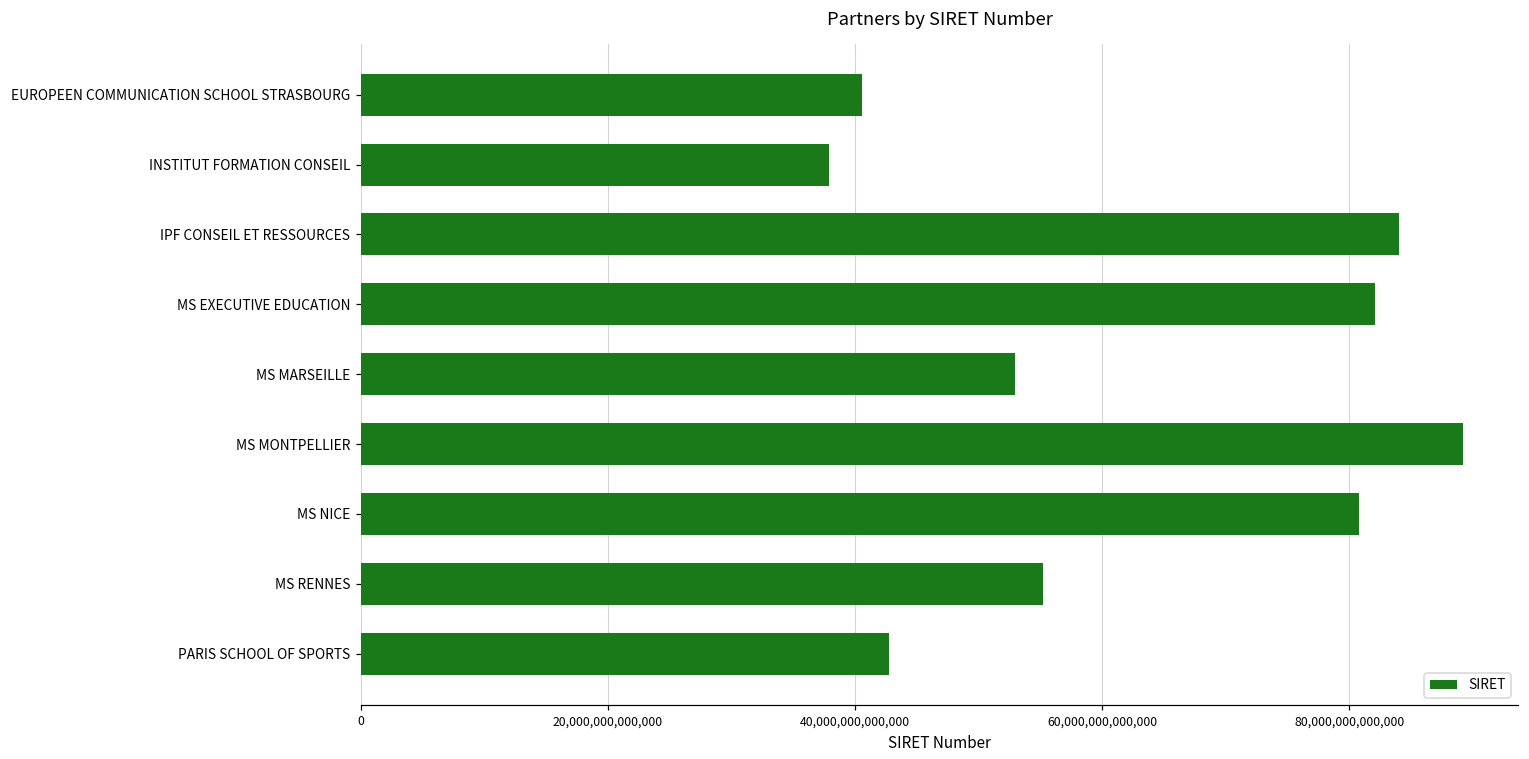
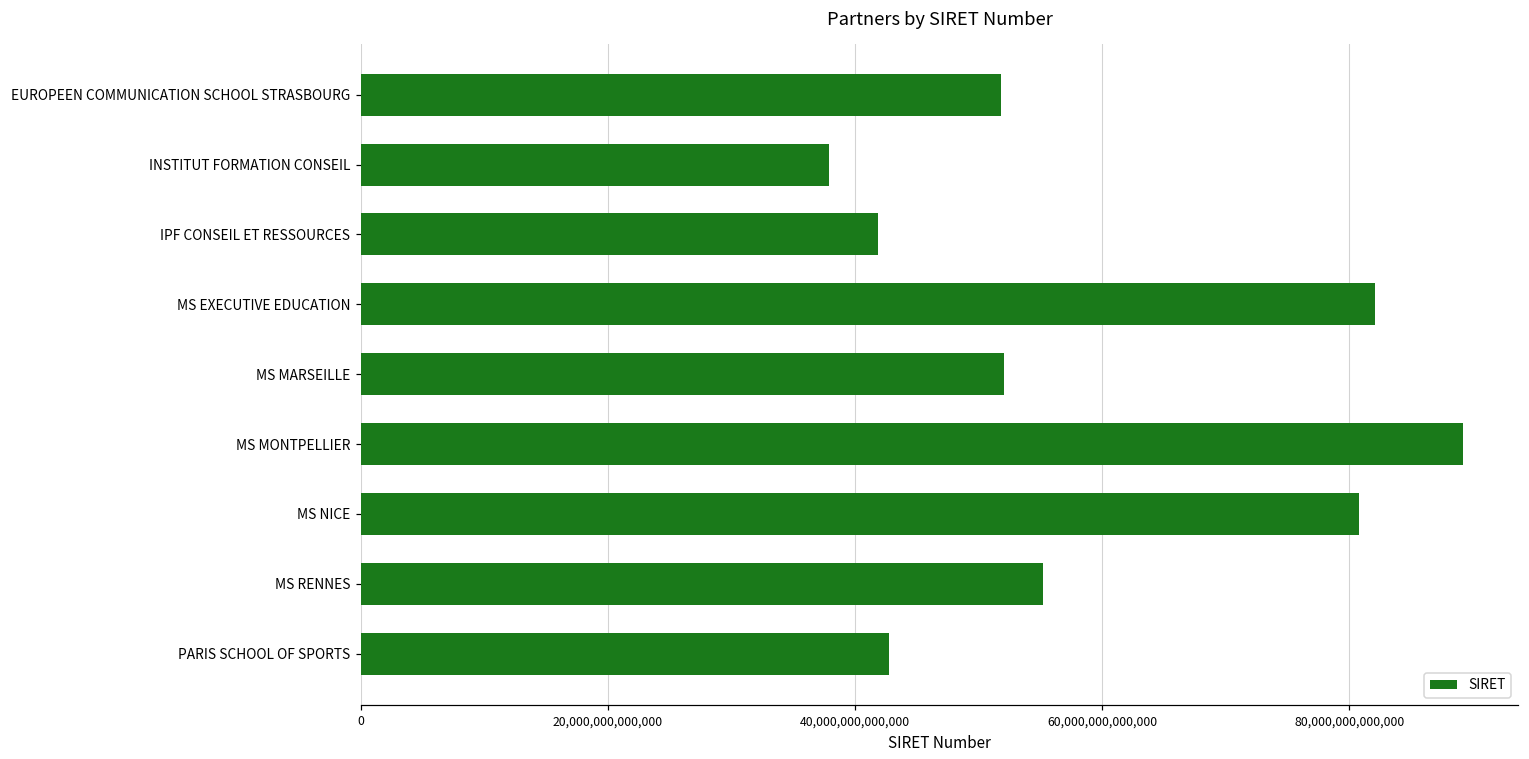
  {
-   "EUROPEEN COMMUNICATION SCHOOL STRASBOURG": "40,600,000,000,000",
+   "EUROPEEN COMMUNICATION SCHOOL STRASBOURG": "51,800,000,000,000",
    "INSTITUT FORMATION CONSEIL": "37,900,000,000,000",
-   "IPF CONSEIL ET RESSOURCES": "84,100,000,000,000",
+   "IPF CONSEIL ET RESSOURCES": "41,900,000,000,000",
    "MS EXECUTIVE EDUCATION": "82,100,000,000,000",
-   "MS MARSEILLE": "53,000,000,000,000",
+   "MS MARSEILLE": "52,100,000,000,000",
    "MS MONTPELLIER": "89,200,000,000,000",
    "MS NICE": "80,800,000,000,000",
    "MS RENNES": "55,200,000,000,000",
    "PARIS SCHOOL OF SPORTS": "42,800,000,000,000"
  }
